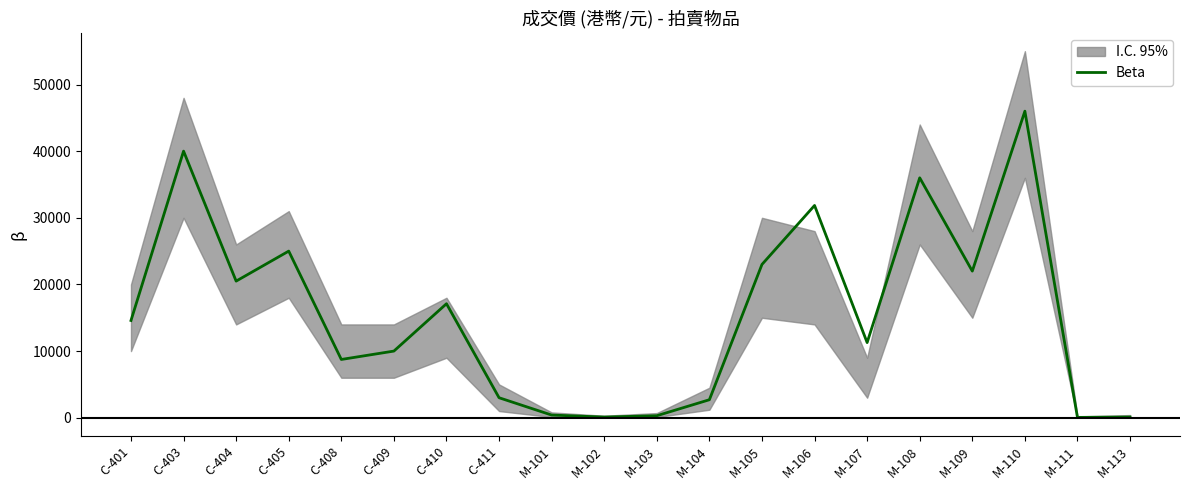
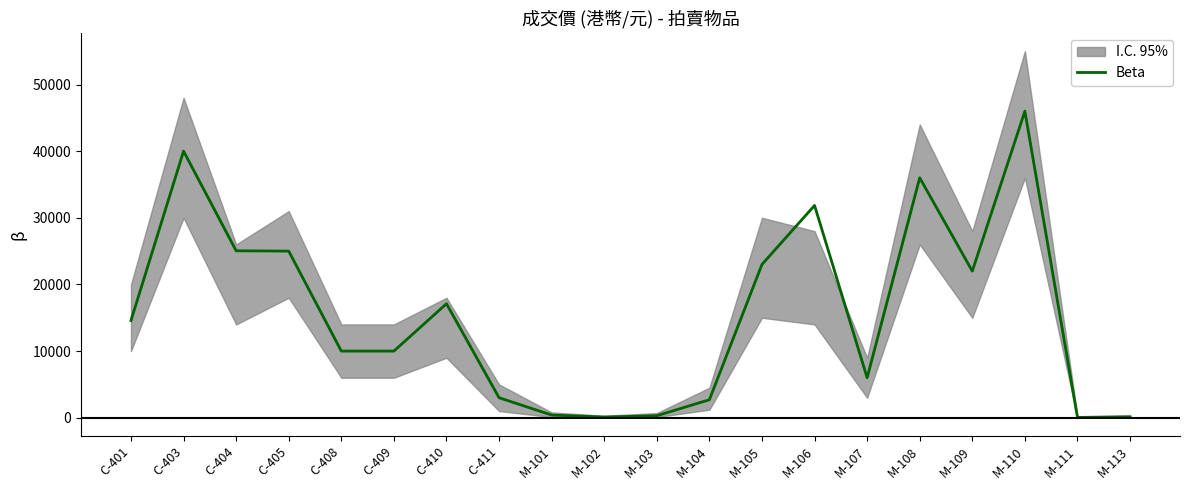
  {
    "Beta": {
      "C-401": 15000,
      "C-403": 40000,
-     "C-404": 21000,
+     "C-404": 25000,
      "C-405": 25000,
-     "C-408": 9000,
+     "C-408": 10000,
      "C-409": 10000,
      "C-410": 17000,
      "C-411": 3000,
      "M-101": 0,
      "M-103": 0,
      "M-104": 3000,
      "M-105": 23000,
      "M-106": 32000,
-     "M-107": 11000,
+     "M-107": 6000,
      "M-108": 36000,
      "M-109": 22000,
      "M-110": 46000
    }
  }
